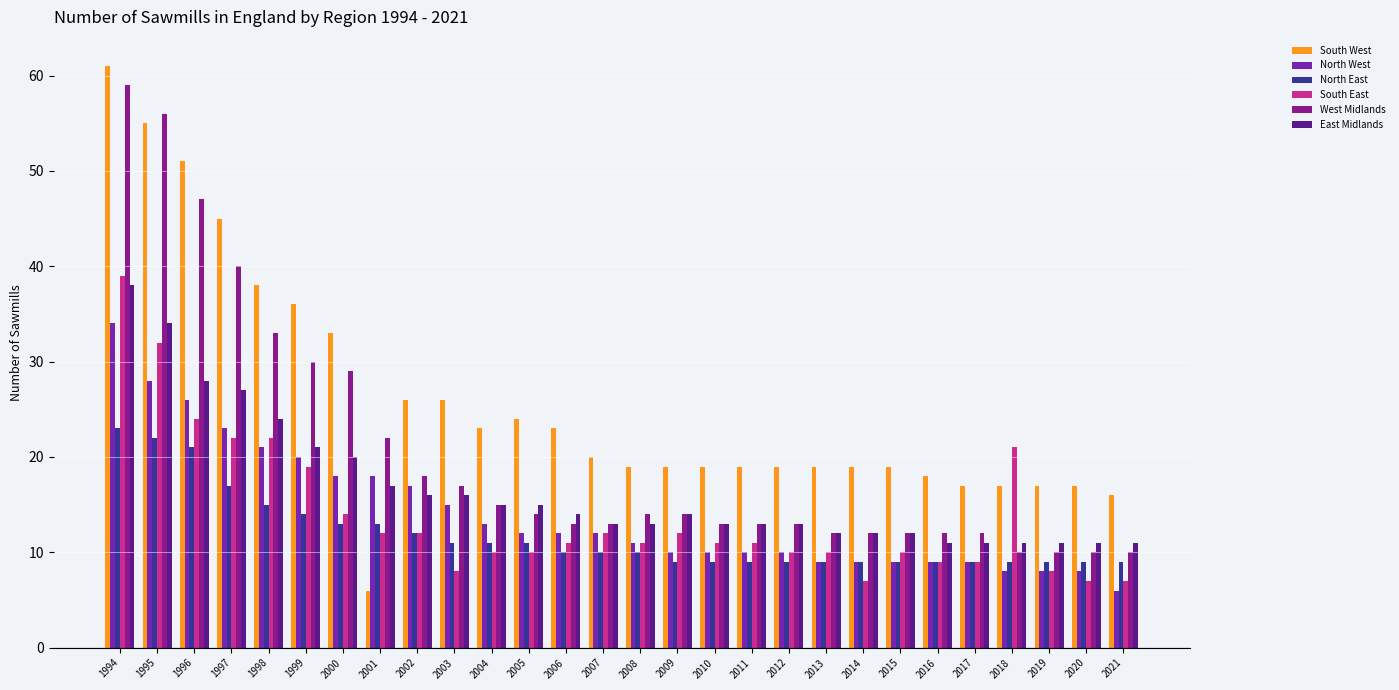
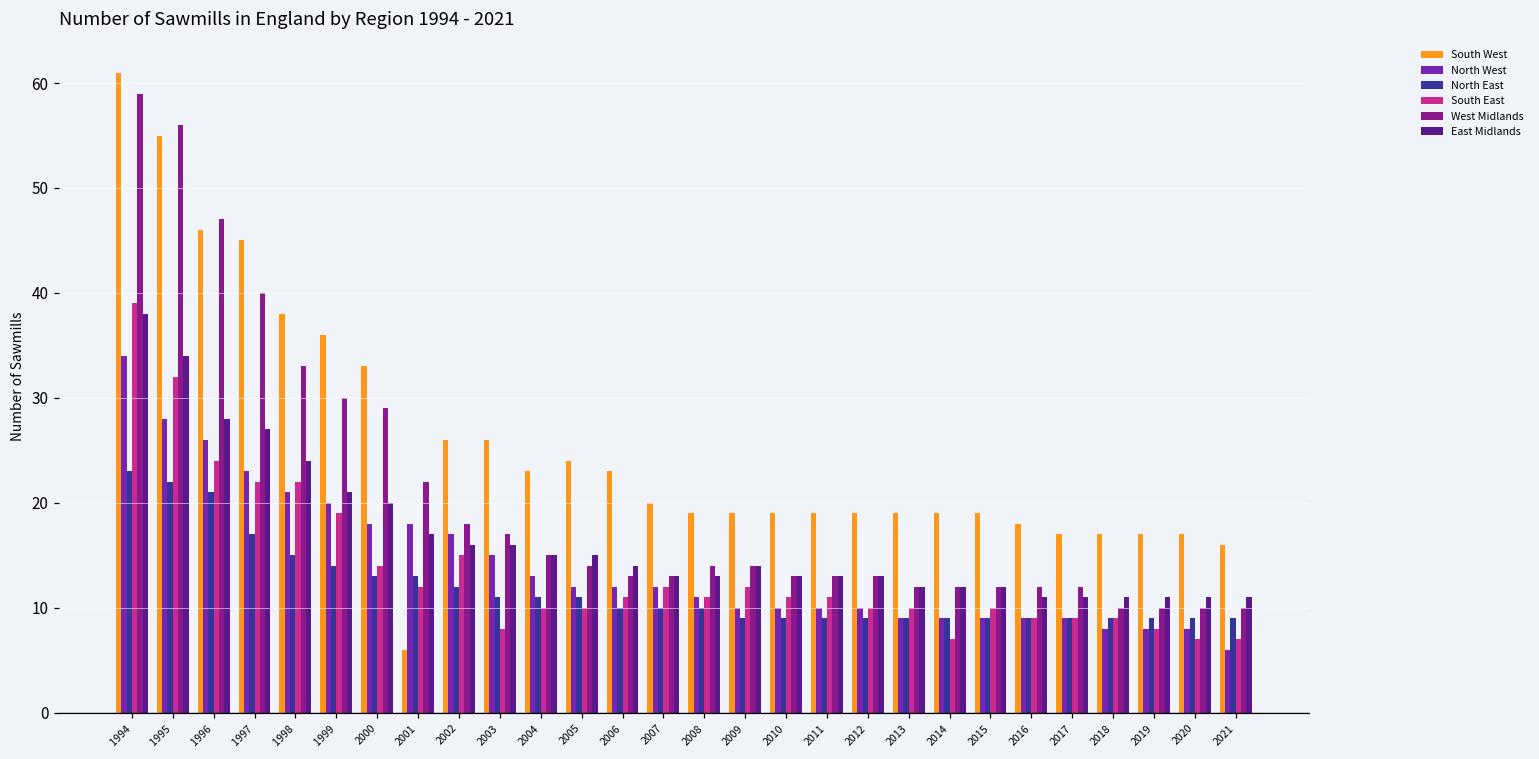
  {
    "South West": {
      "1994": 61,
      "1995": 55,
-     "1996": 51,
+     "1996": 46,
      "1997": 45,
      "1998": 38,
      "1999": 36,
      "2000": 33,
      "2001": 6,
      "2002": 26,
      "2003": 26,
      "2004": 23,
      "2005": 24,
      "2006": 23,
      "2007": 20,
      "2008": 19,
      "2009": 19,
      "2010": 19,
      "2011": 19,
      "2012": 19,
      "2013": 19,
      "2014": 19,
      "2015": 19,
      "2016": 18,
      "2017": 17,
      "2018": 17,
      "2019": 17,
      "2020": 17,
      "2021": 16
    },
    "South East": {
      "1994": 39,
      "1995": 32,
      "1996": 24,
      "1997": 22,
      "1998": 22,
      "1999": 19,
      "2000": 14,
      "2001": 12,
-     "2002": 12,
+     "2002": 15,
      "2003": 8,
      "2004": 10,
      "2005": 10,
      "2006": 11,
      "2007": 12,
      "2008": 11,
      "2009": 12,
      "2010": 11,
      "2011": 11,
      "2012": 10,
      "2013": 10,
      "2014": 7,
      "2015": 10,
      "2016": 9,
      "2017": 9,
-     "2018": 21,
+     "2018": 9,
      "2019": 8,
      "2020": 7,
      "2021": 7
    }
  }
